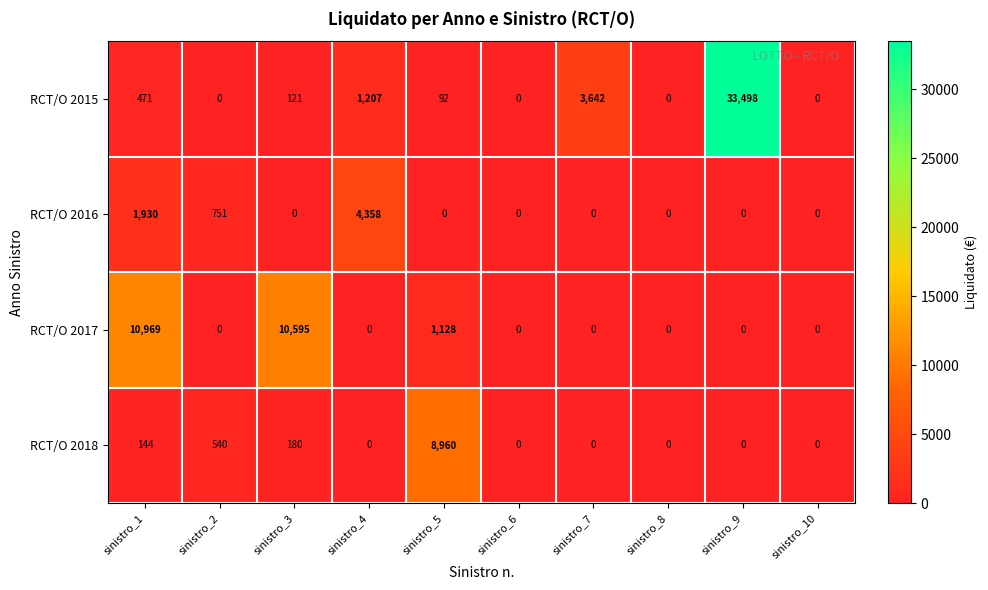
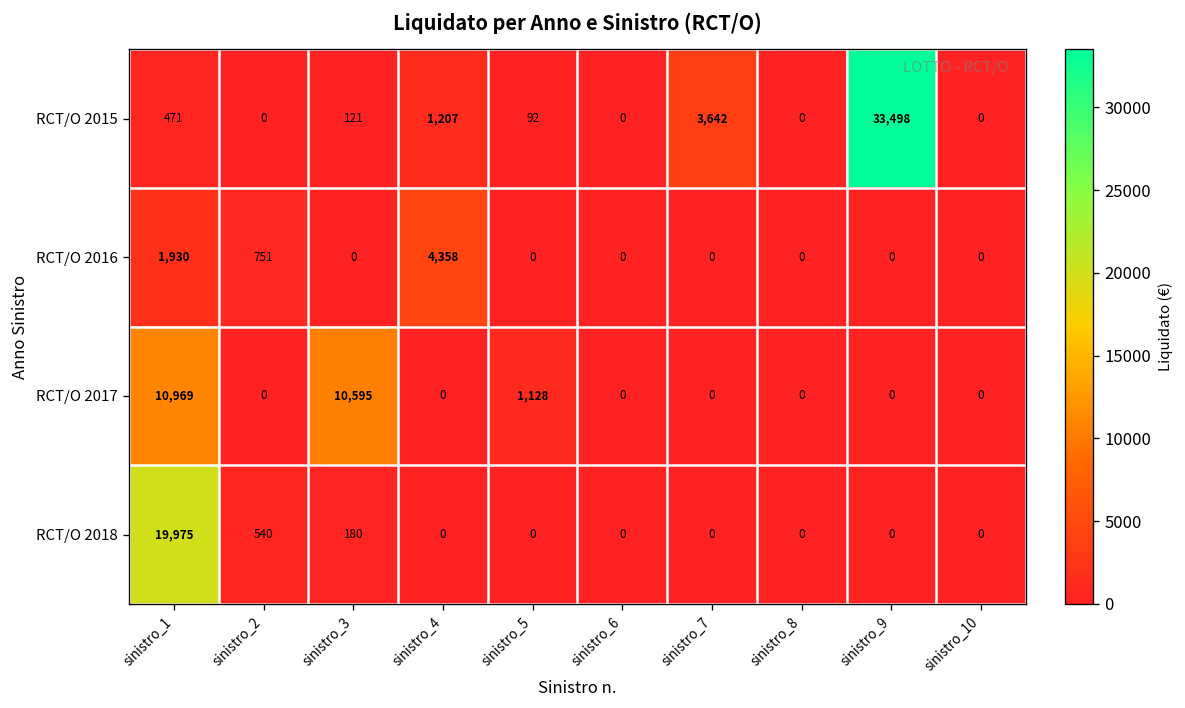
  {
    "RCT/O 2015": {
      "sinistro_1": "471",
      "sinistro_2": "0",
      "sinistro_3": "121",
      "sinistro_4": "1,207",
      "sinistro_5": "92",
      "sinistro_6": "0",
      "sinistro_7": "3,642",
      "sinistro_8": "0",
      "sinistro_9": "33,498"
    },
    "RCT/O 2016": {
      "sinistro_1": "1,930",
      "sinistro_2": "751",
      "sinistro_3": "0",
      "sinistro_4": "4,358",
      "sinistro_5": "0",
      "sinistro_6": "0",
      "sinistro_7": "0",
      "sinistro_8": "0",
      "sinistro_9": "0",
      "sinistro_10": "0"
    },
    "RCT/O 2017": {
      "sinistro_1": "10,969",
      "sinistro_2": "0",
      "sinistro_3": "10,595",
      "sinistro_4": "0",
      "sinistro_5": "1,128",
      "sinistro_6": "0",
      "sinistro_7": "0",
      "sinistro_8": "0",
      "sinistro_9": "0",
      "sinistro_10": "0"
    },
    "RCT/O 2018": {
-     "sinistro_1": "144",
+     "sinistro_1": "19,975",
      "sinistro_2": "540",
      "sinistro_3": "180",
      "sinistro_4": "0",
-     "sinistro_5": "8,960",
+     "sinistro_5": "0",
      "sinistro_6": "0",
      "sinistro_7": "0",
      "sinistro_8": "0",
      "sinistro_9": "0",
      "sinistro_10": "0"
    }
  }
